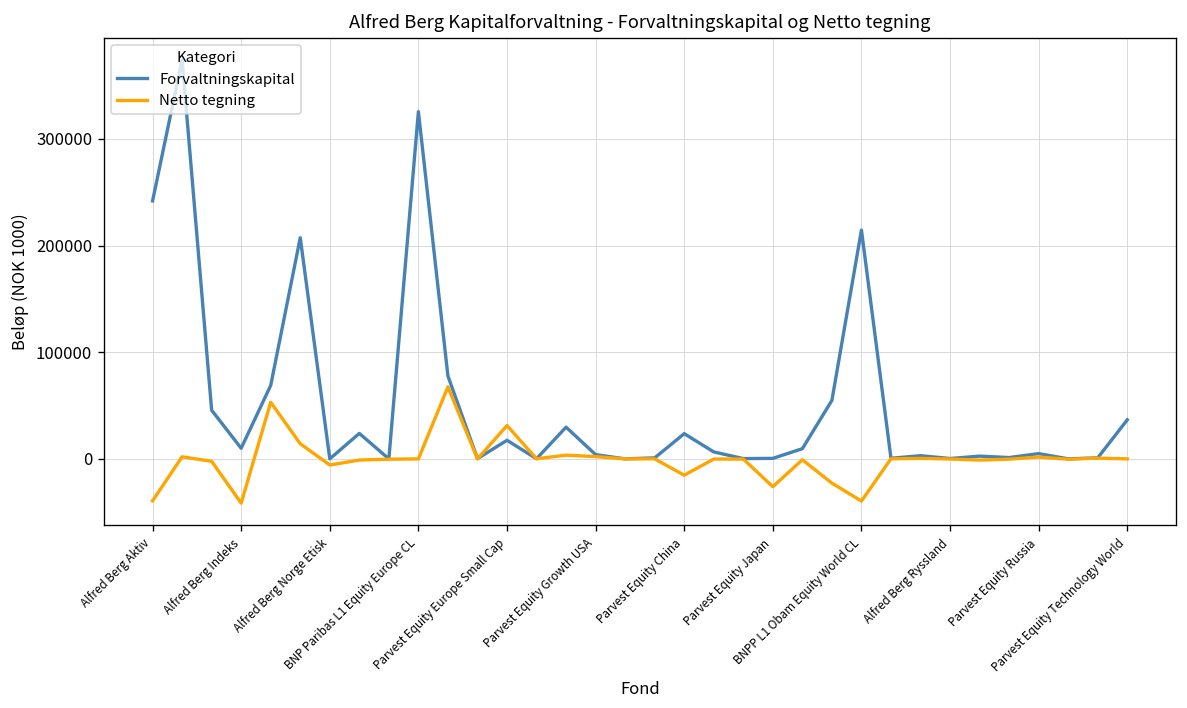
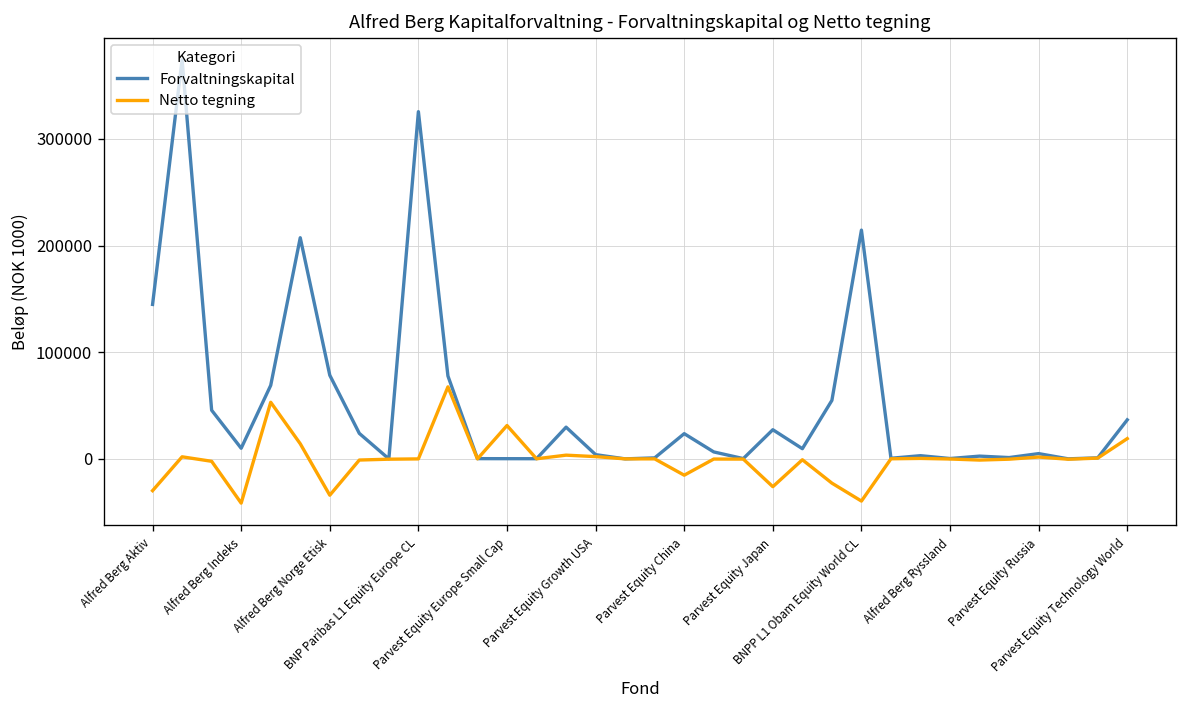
  {
    "Forvaltningskapital": {
-     "Alfred Berg Aktiv": 240000,
+     "Alfred Berg Aktiv": 140000,
      "Alfred Berg Indeks": 10000,
-     "Alfred Berg Norge Etisk": 0,
+     "Alfred Berg Norge Etisk": 80000,
      "BNP Paribas L1 Equity Europe CL": 330000,
-     "Parvest Equity Europe Small Cap": 20000,
+     "Parvest Equity Europe Small Cap": 0,
      "Parvest Equity China": 20000,
-     "Parvest Equity Japan": 0,
+     "Parvest Equity Japan": 30000,
      "BNPP L1 Obam Equity World CL": 210000,
      "Parvest Equity Russia": 0,
      "Parvest Equity Technology World": 40000
    },
    "Netto tegning": {
-     "Alfred Berg Aktiv": -40000,
+     "Alfred Berg Aktiv": -30000,
      "Alfred Berg Indeks": -40000,
-     "Alfred Berg Norge Etisk": -10000,
+     "Alfred Berg Norge Etisk": -30000,
      "BNP Paribas L1 Equity Europe CL": 0,
      "Parvest Equity Europe Small Cap": 30000,
      "Parvest Equity China": -20000,
      "Parvest Equity Japan": -30000,
      "BNPP L1 Obam Equity World CL": -40000,
      "Parvest Equity Russia": 0,
-     "Parvest Equity Technology World": 0
+     "Parvest Equity Technology World": 20000
    }
  }
